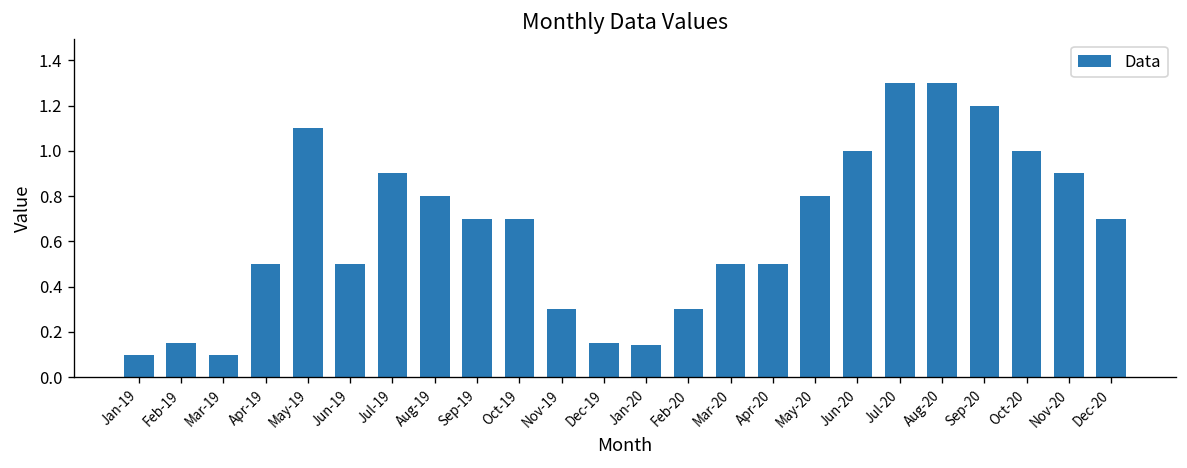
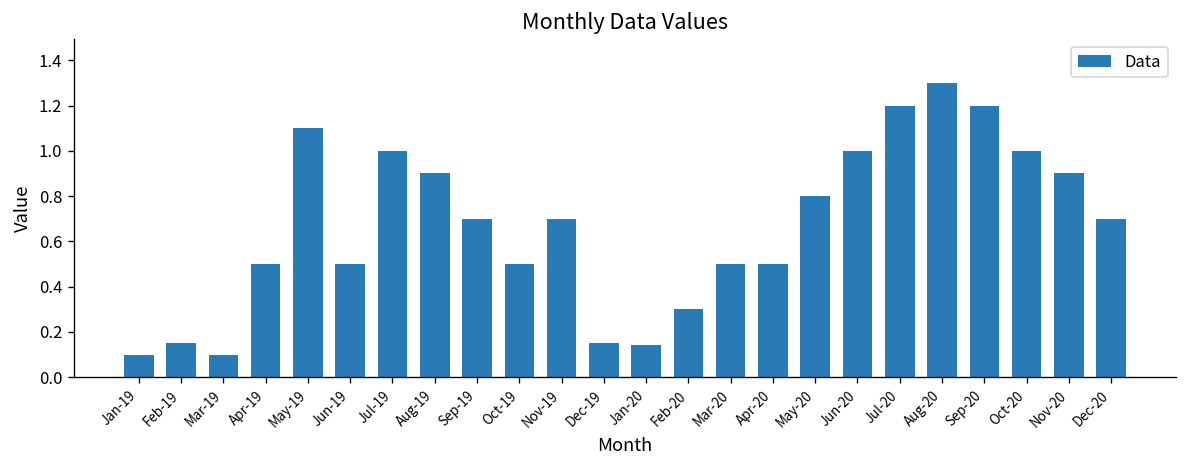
  {
    "Jan-19": 0.1,
    "Feb-19": 0.15,
    "Mar-19": 0.1,
    "Apr-19": 0.5,
    "May-19": 1.1,
    "Jun-19": 0.5,
-   "Jul-19": 0.9,
-   "Aug-19": 0.8,
+   "Jul-19": 1.0,
+   "Aug-19": 0.9,
    "Sep-19": 0.7,
-   "Oct-19": 0.7,
-   "Nov-19": 0.3,
+   "Oct-19": 0.5,
+   "Nov-19": 0.7,
    "Dec-19": 0.15,
    "Jan-20": 0.14,
    "Feb-20": 0.3,
    "Mar-20": 0.5,
    "Apr-20": 0.5,
    "May-20": 0.8,
    "Jun-20": 1.0,
-   "Jul-20": 1.3,
+   "Jul-20": 1.2,
    "Aug-20": 1.3,
    "Sep-20": 1.2,
    "Oct-20": 1.0,
    "Nov-20": 0.9,
    "Dec-20": 0.7
  }
